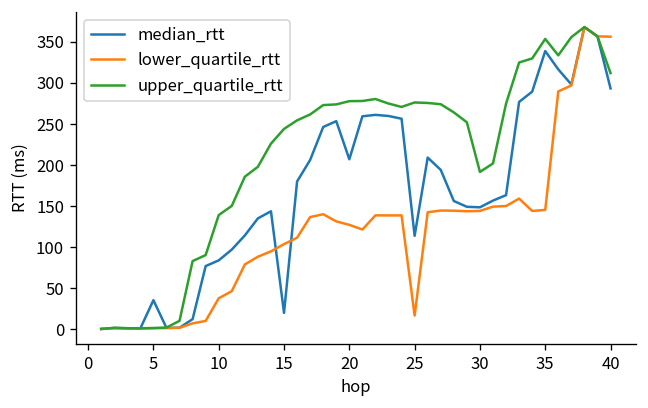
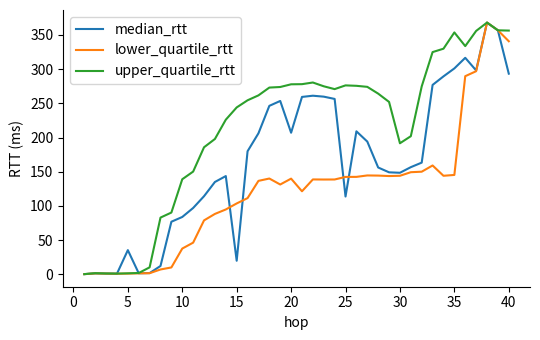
  {
    "median_rtt": {
      "5": 40,
      "10": 80,
      "15": 20,
      "20": 210,
      "25": 110,
      "30": 150,
-     "35": 340,
+     "35": 300,
      "40": 290
    },
    "lower_quartile_rtt": {
      "10": 40,
      "15": 100,
-     "20": 130,
-     "25": 20,
+     "20": 140,
+     "25": 140,
      "30": 140,
      "35": 150,
-     "40": 360
+     "40": 340
    },
    "upper_quartile_rtt": {
      "10": 140,
      "15": 240,
      "20": 280,
      "25": 280,
      "30": 190,
      "35": 350,
-     "40": 310
+     "40": 360
    }
  }
